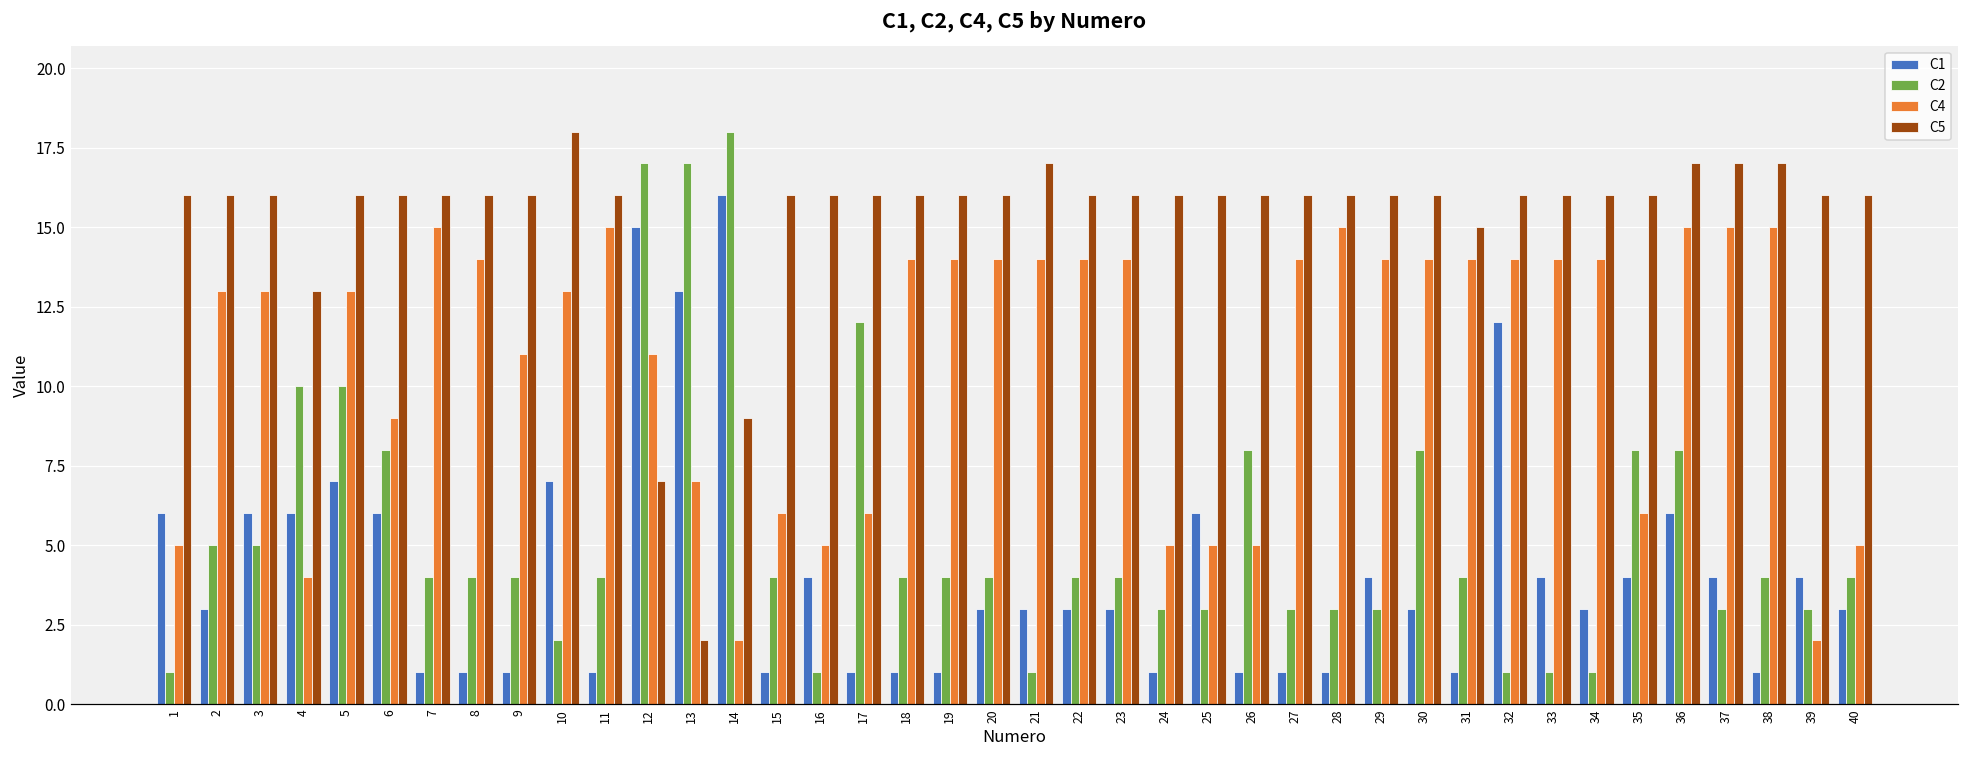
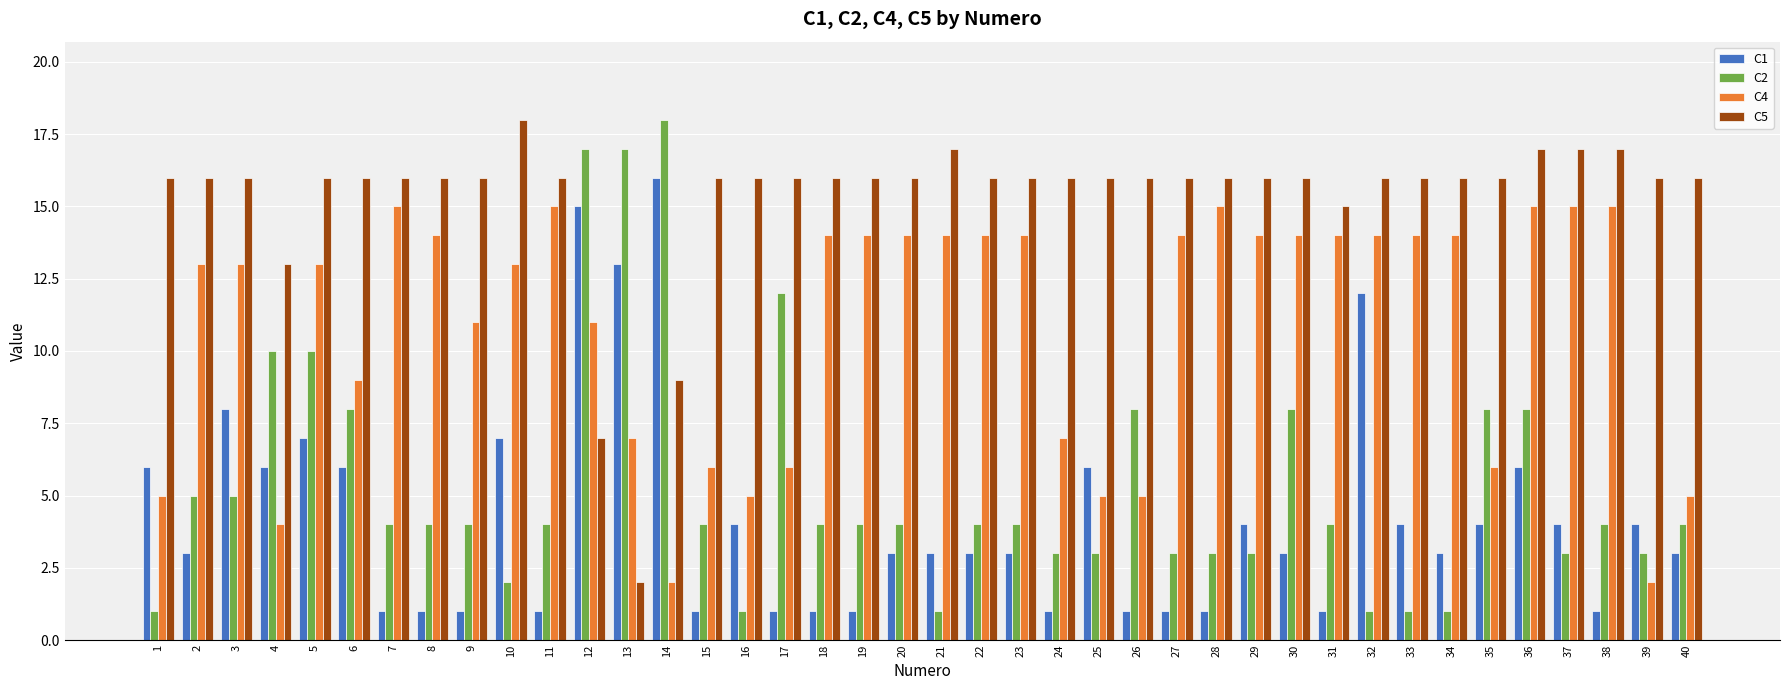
  {
    "C1": {
      "1": 6,
      "2": 3,
-     "3": 6,
+     "3": 8,
      "4": 6,
      "5": 7,
      "6": 6,
      "7": 1,
      "8": 1,
      "9": 1,
      "10": 7,
      "11": 1,
      "12": 15,
      "13": 13,
      "14": 16,
      "15": 1,
      "16": 4,
      "17": 1,
      "18": 1,
      "19": 1,
      "20": 3,
      "21": 3,
      "22": 3,
      "23": 3,
      "24": 1,
      "25": 6,
      "26": 1,
      "27": 1,
      "28": 1,
      "29": 4,
      "30": 3,
      "31": 1,
      "32": 12,
      "33": 4,
      "34": 3,
      "35": 4,
      "36": 6,
      "37": 4,
      "38": 1,
      "39": 4,
      "40": 3
    },
    "C2": {
      "1": 1,
      "2": 5,
      "3": 5,
      "4": 10,
      "5": 10,
      "6": 8,
      "7": 4,
      "8": 4,
      "9": 4,
      "10": 2,
      "11": 4,
      "12": 17,
      "13": 17,
      "14": 18,
      "15": 4,
      "16": 1,
      "17": 12,
      "18": 4,
      "19": 4,
      "20": 4,
      "21": 1,
      "22": 4,
      "23": 4,
      "24": 3,
      "25": 3,
      "26": 8,
      "27": 3,
      "28": 3,
      "29": 3,
      "30": 8,
      "31": 4,
      "32": 1,
      "33": 1,
      "34": 1,
      "35": 8,
      "36": 8,
      "37": 3,
      "38": 4,
      "39": 3,
      "40": 4
    },
    "C4": {
      "1": 5,
      "2": 13,
      "3": 13,
      "4": 4,
      "5": 13,
      "6": 9,
      "7": 15,
      "8": 14,
      "9": 11,
      "10": 13,
      "11": 15,
      "12": 11,
      "13": 7,
      "14": 2,
      "15": 6,
      "16": 5,
      "17": 6,
      "18": 14,
      "19": 14,
      "20": 14,
      "21": 14,
      "22": 14,
      "23": 14,
-     "24": 5,
+     "24": 7,
      "25": 5,
      "26": 5,
      "27": 14,
      "28": 15,
      "29": 14,
      "30": 14,
      "31": 14,
      "32": 14,
      "33": 14,
      "34": 14,
      "35": 6,
      "36": 15,
      "37": 15,
      "38": 15,
      "39": 2,
      "40": 5
    },
    "C5": {
      "1": 16,
      "2": 16,
      "3": 16,
      "4": 13,
      "5": 16,
      "6": 16,
      "7": 16,
      "8": 16,
      "9": 16,
      "10": 18,
      "11": 16,
      "12": 7,
      "13": 2,
      "14": 9,
      "15": 16,
      "16": 16,
      "17": 16,
      "18": 16,
      "19": 16,
      "20": 16,
      "21": 17,
      "22": 16,
      "23": 16,
      "24": 16,
      "25": 16,
      "26": 16,
      "27": 16,
      "28": 16,
      "29": 16,
      "30": 16,
      "31": 15,
      "32": 16,
      "33": 16,
      "34": 16,
      "35": 16,
      "36": 17,
      "37": 17,
      "38": 17,
      "39": 16,
      "40": 16
    }
  }
